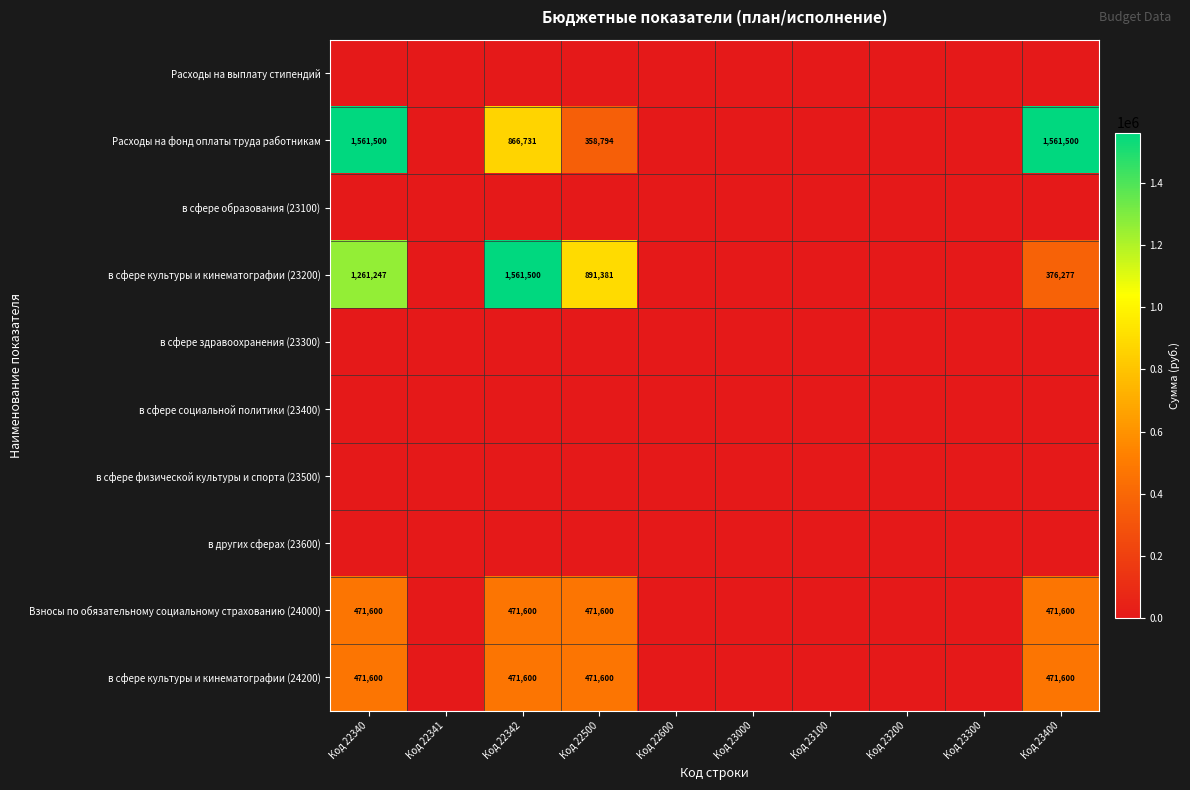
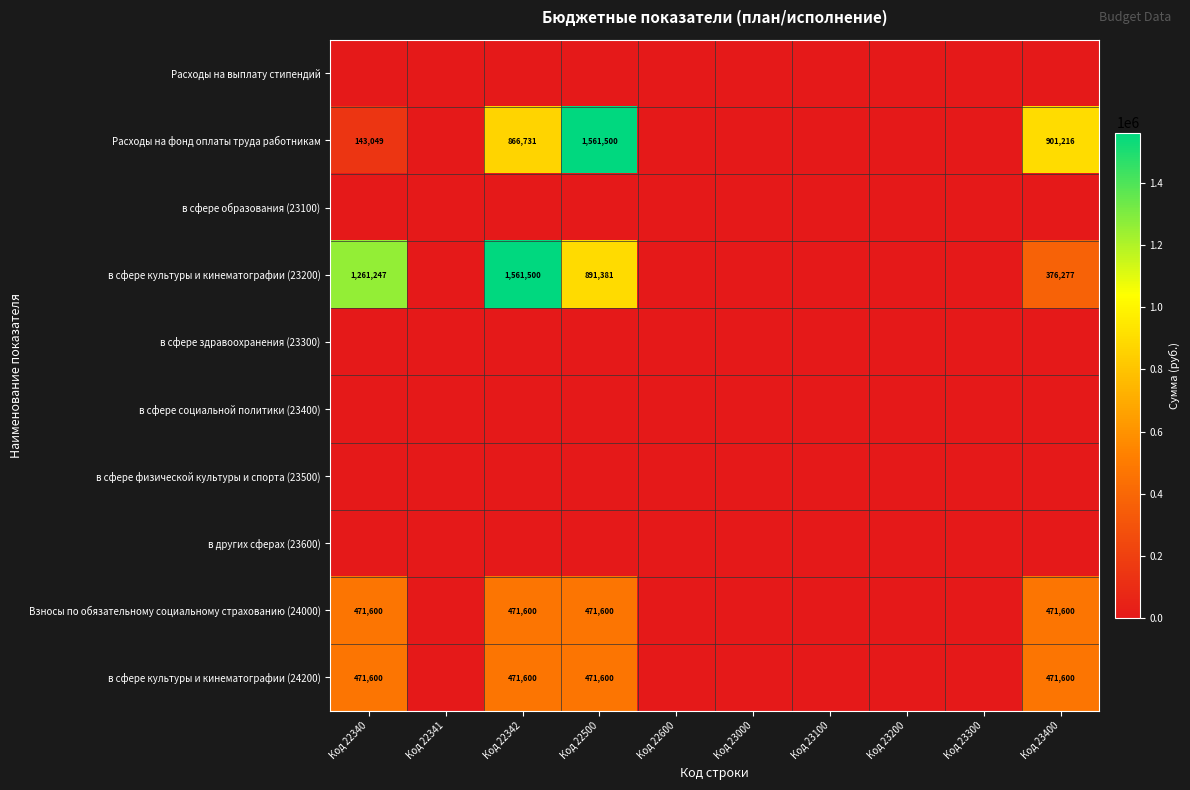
  {
    "Расходы на фонд оплаты труда работникам": {
-     "Код 22340": "1,561,500",
+     "Код 22340": "143,049",
      "Код 22342": "866,731",
-     "Код 22500": "358,794",
-     "Код 23400": "1,561,500"
+     "Код 22500": "1,561,500",
+     "Код 23400": "901,216"
    },
    "в сфере культуры и кинематографии (23200)": {
      "Код 22340": "1,261,247",
      "Код 22342": "1,561,500",
      "Код 22500": "891,381",
      "Код 23400": "376,277"
    },
    "Взносы по обязательному социальному страхованию (24000)": {
      "Код 22340": "471,600",
      "Код 22342": "471,600",
      "Код 22500": "471,600",
      "Код 23400": "471,600"
    },
    "в сфере культуры и кинематографии (24200)": {
      "Код 22340": "471,600",
      "Код 22342": "471,600",
      "Код 22500": "471,600",
      "Код 23400": "471,600"
    }
  }
